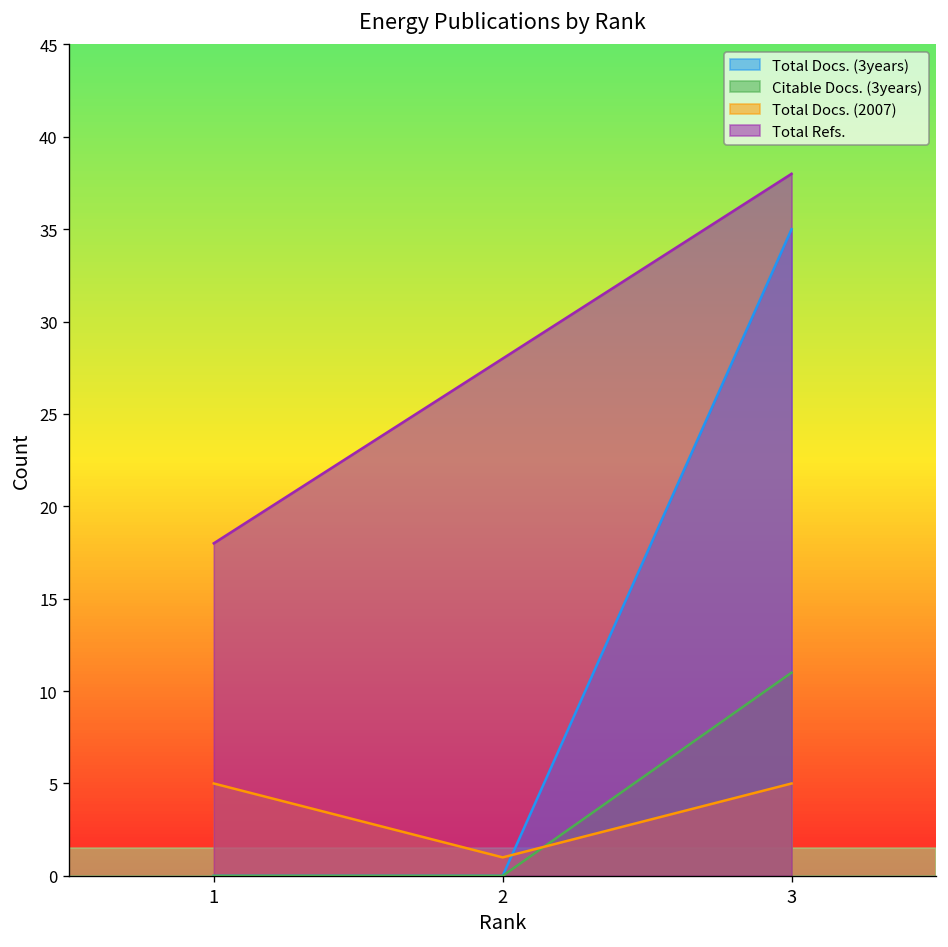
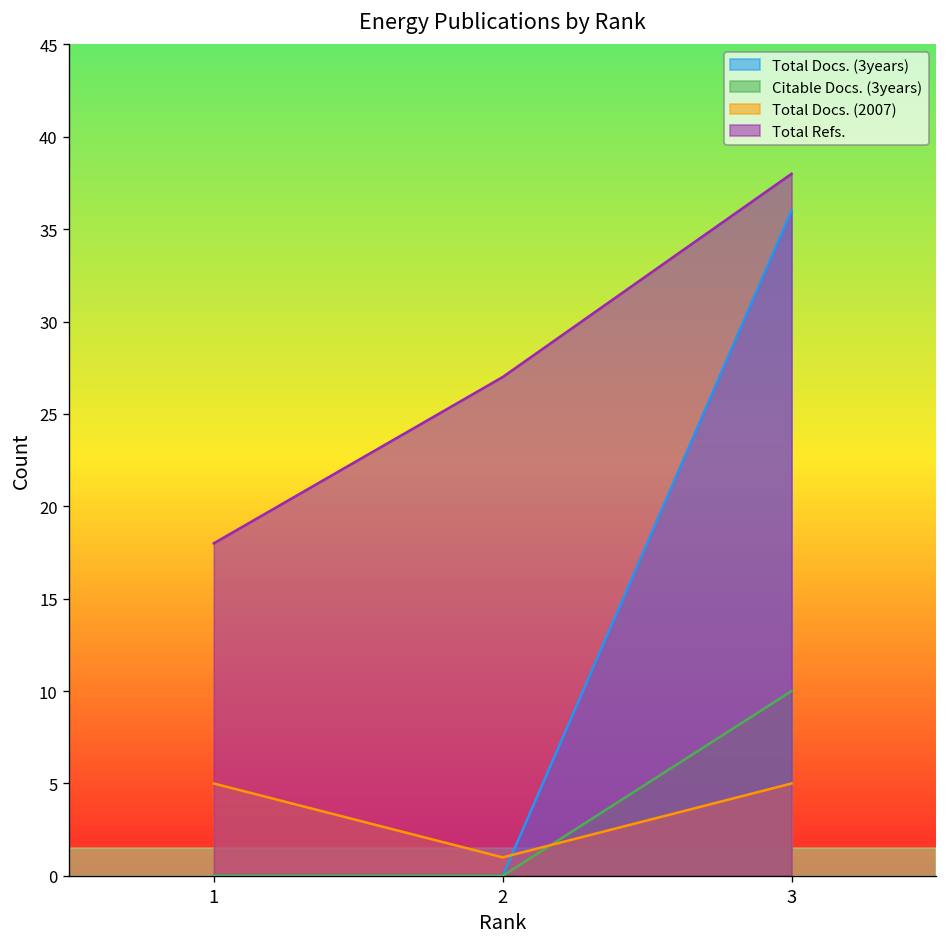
  {
    "Total Docs. (3years)": {
-     "3": 35
+     "3": 36
    },
    "Citable Docs. (3years)": {
-     "3": 11
+     "3": 10
    },
    "Total Docs. (2007)": {
      "1": 5,
      "3": 5
    },
    "Total Refs.": {
      "1": 18,
-     "2": 28,
+     "2": 27,
      "3": 38
    }
  }
